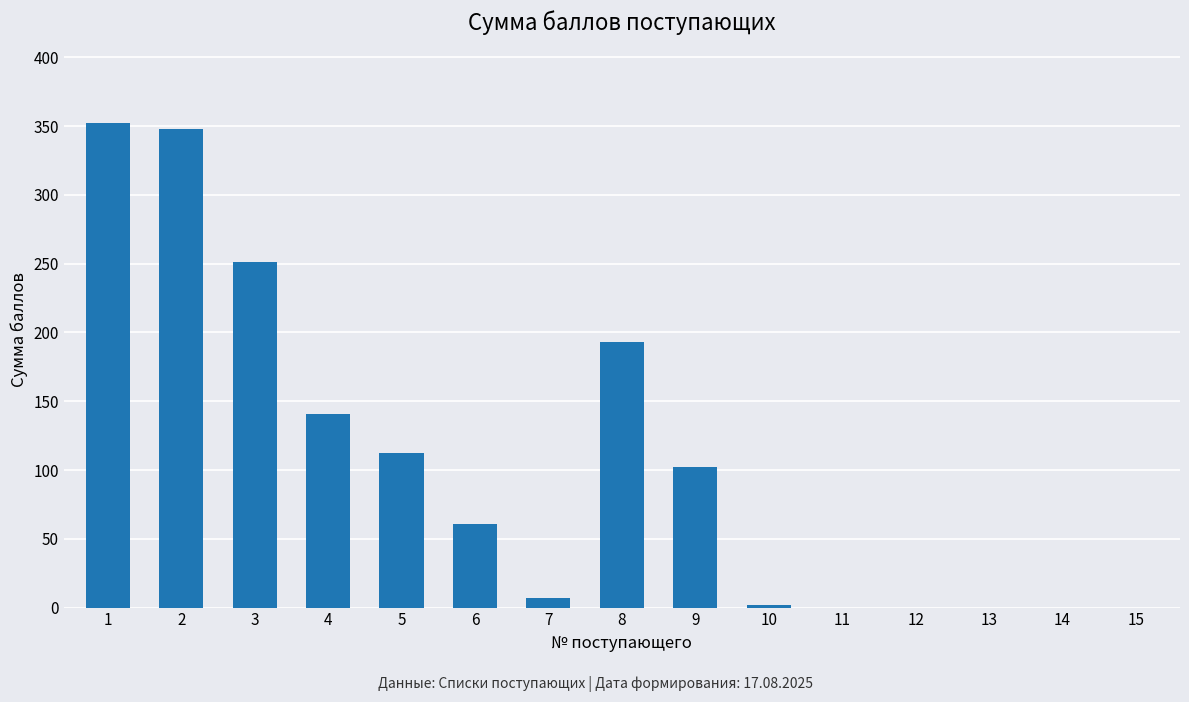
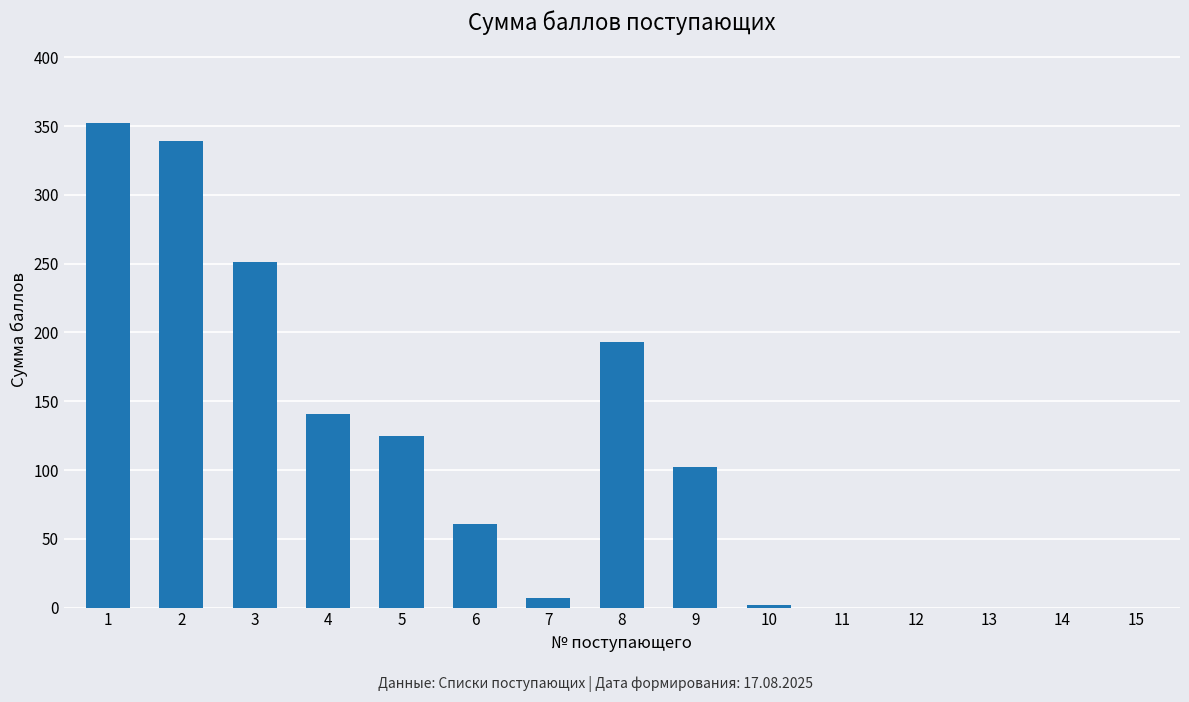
  {
    "1": 352,
-   "2": 348,
+   "2": 339,
    "3": 251,
    "4": 141,
-   "5": 112,
+   "5": 125,
    "6": 61,
    "7": 7,
    "8": 193,
    "9": 102,
    "10": 2,
    "11": 0,
    "12": 0,
    "13": 0,
    "14": 0,
    "15": 0
  }
